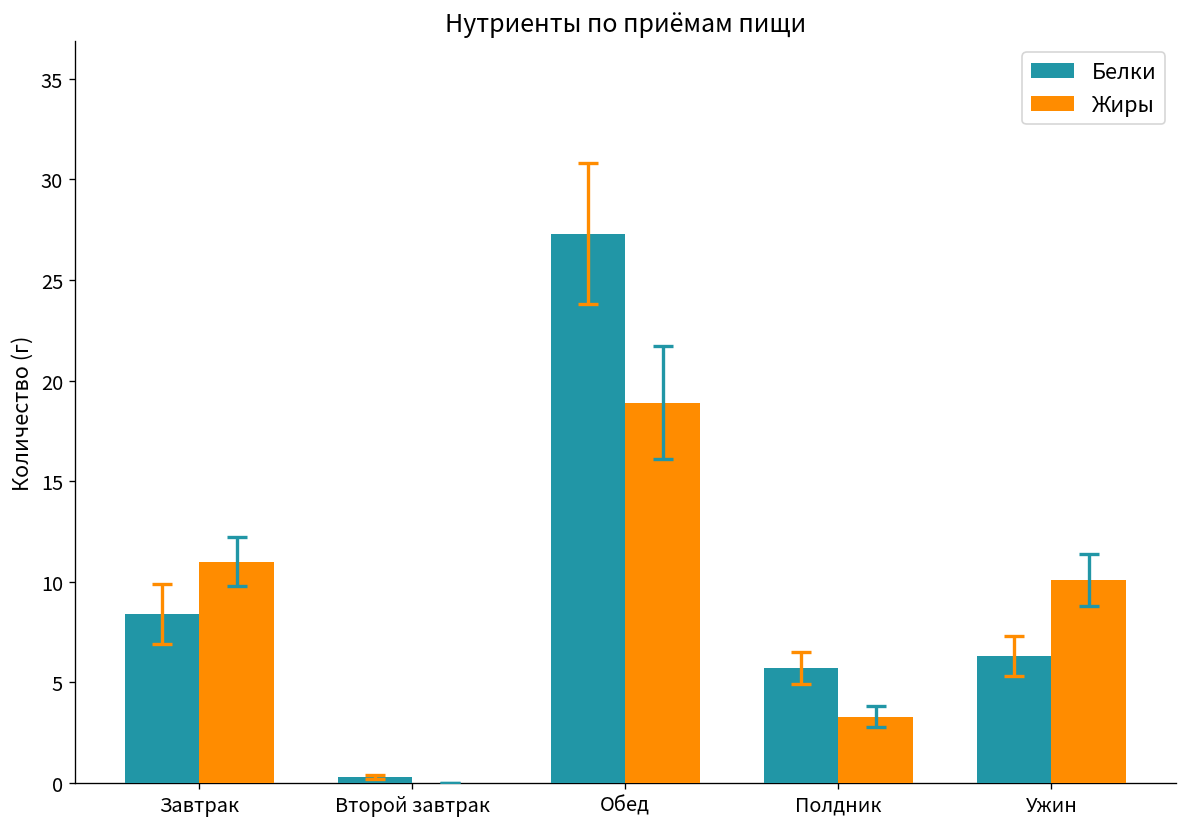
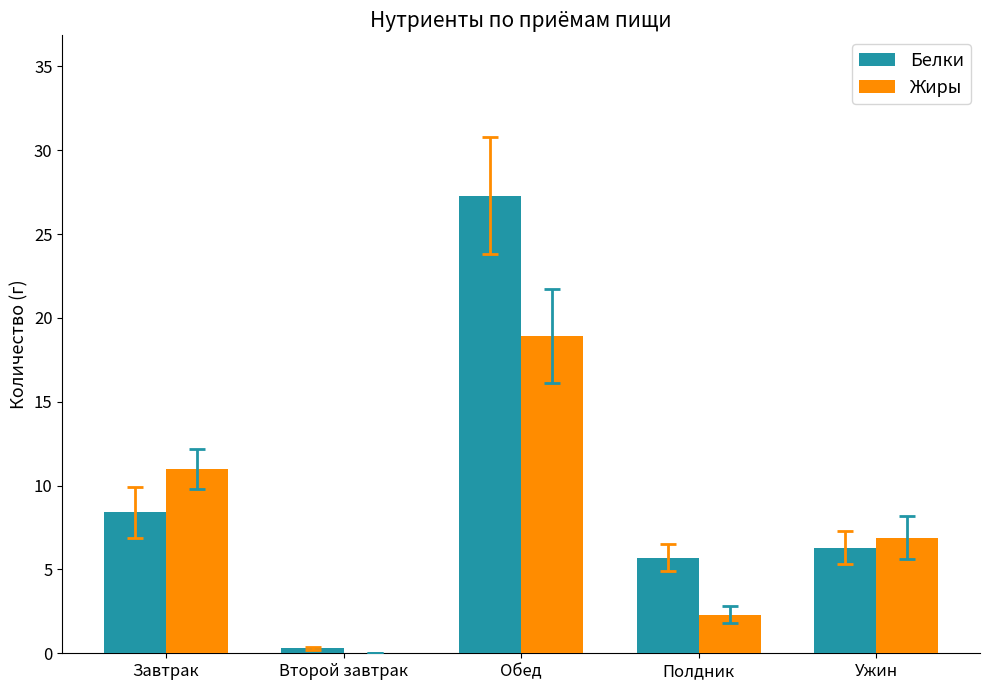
  {
    "Жиры": {
      "Завтрак": 11.0,
      "Второй завтрак": 0.0,
      "Обед": 18.9,
-     "Полдник": 3.3,
-     "Ужин": 10.1
+     "Полдник": 2.3,
+     "Ужин": 6.9
    }
  }
